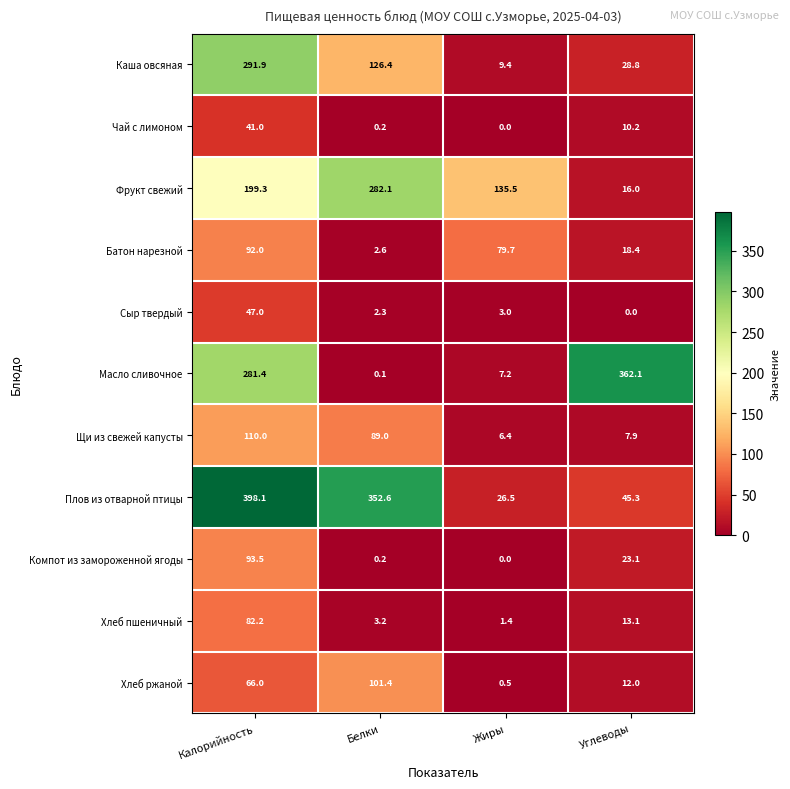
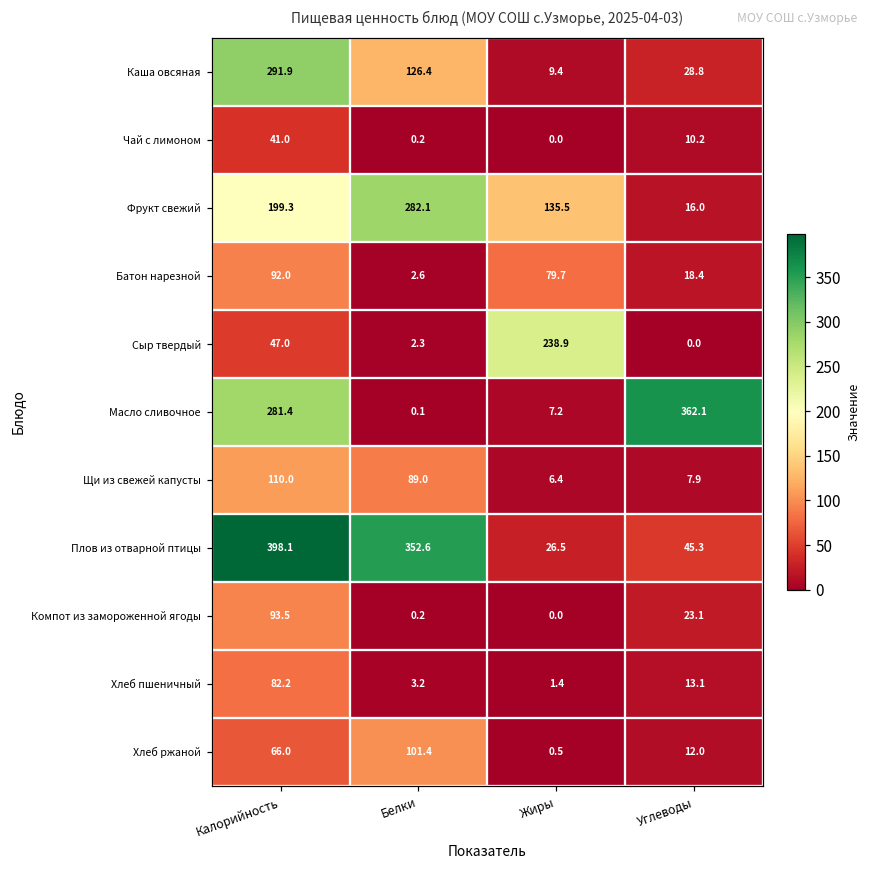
  {
    "Каша овсяная": {
      "Калорийность": 291.9,
      "Белки": 126.4,
      "Жиры": 9.4,
      "Углеводы": 28.8
    },
    "Чай с лимоном": {
      "Калорийность": 41.0,
      "Белки": 0.2,
      "Жиры": 0.0,
      "Углеводы": 10.2
    },
    "Фрукт свежий": {
      "Калорийность": 199.3,
      "Белки": 282.1,
      "Жиры": 135.5,
      "Углеводы": 16.0
    },
    "Батон нарезной": {
      "Калорийность": 92.0,
      "Белки": 2.6,
      "Жиры": 79.7,
      "Углеводы": 18.4
    },
    "Сыр твердый": {
      "Калорийность": 47.0,
      "Белки": 2.3,
-     "Жиры": 3.0,
+     "Жиры": 238.9,
      "Углеводы": 0.0
    },
    "Масло сливочное": {
      "Калорийность": 281.4,
      "Белки": 0.1,
      "Жиры": 7.2,
      "Углеводы": 362.1
    },
    "Щи из свежей капусты": {
      "Калорийность": 110.0,
      "Белки": 89.0,
      "Жиры": 6.4,
      "Углеводы": 7.9
    },
    "Плов из отварной птицы": {
      "Калорийность": 398.1,
      "Белки": 352.6,
      "Жиры": 26.5,
      "Углеводы": 45.3
    },
    "Компот из замороженной ягоды": {
      "Калорийность": 93.5,
      "Белки": 0.2,
      "Жиры": 0.0,
      "Углеводы": 23.1
    },
    "Хлеб пшеничный": {
      "Калорийность": 82.2,
      "Белки": 3.2,
      "Жиры": 1.4,
      "Углеводы": 13.1
    },
    "Хлеб ржаной": {
      "Калорийность": 66.0,
      "Белки": 101.4,
      "Жиры": 0.5,
      "Углеводы": 12.0
    }
  }
